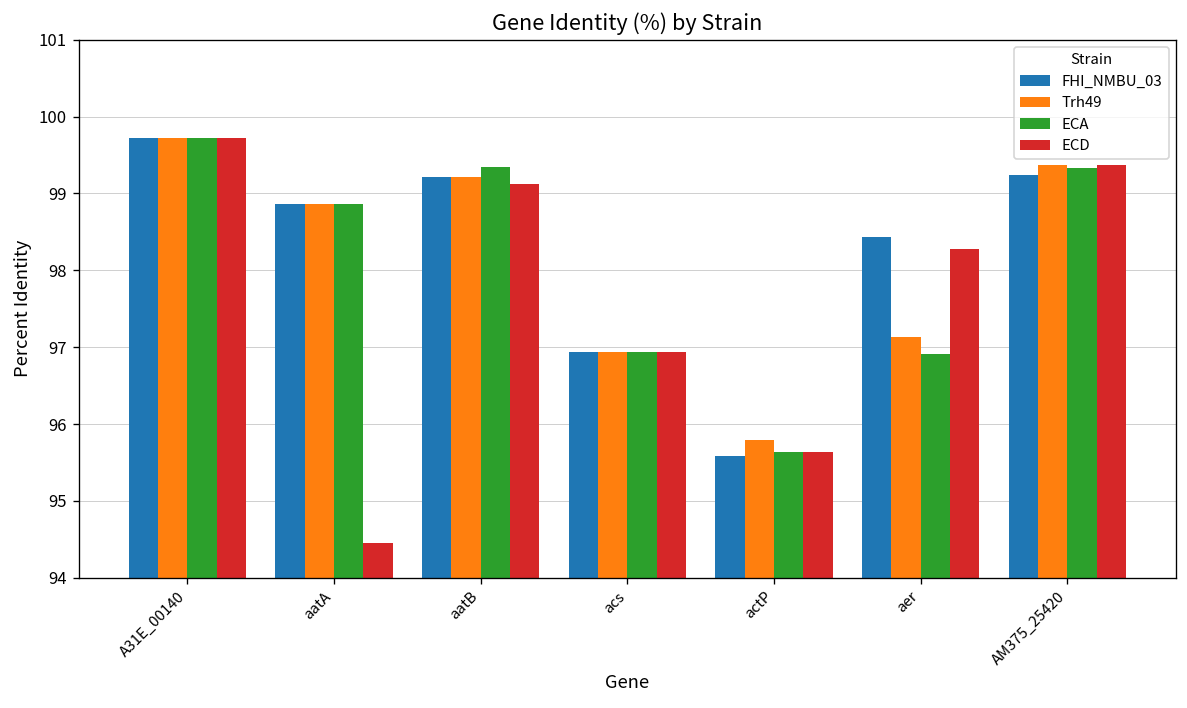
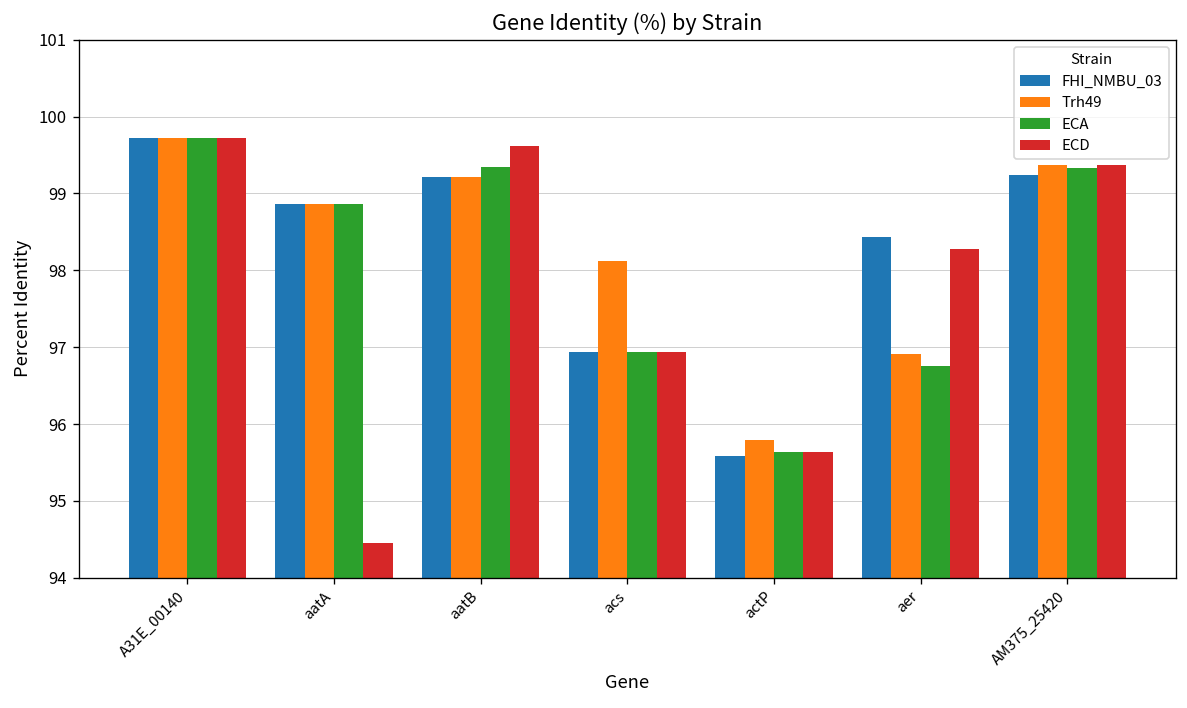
  {
    "FHI_NMBU_03": {
      "A31E_00140": 99.7,
      "aatA": 98.9,
      "aatB": 99.2,
      "acs": 96.9,
      "actP": 95.6,
      "aer": 98.4,
      "AM375_25420": 99.2
    },
    "Trh49": {
      "A31E_00140": 99.7,
      "aatA": 98.9,
      "aatB": 99.2,
-     "acs": 96.9,
+     "acs": 98.1,
      "actP": 95.8,
-     "aer": 97.1
+     "aer": 96.9
    },
    "ECA": {
      "A31E_00140": 99.7,
      "aatA": 98.9,
      "aatB": 99.3,
      "acs": 96.9,
      "actP": 95.6,
-     "aer": 96.9,
+     "aer": 96.8,
      "AM375_25420": 99.3
    },
    "ECD": {
      "A31E_00140": 99.7,
      "aatA": 94.5,
-     "aatB": 99.1,
+     "aatB": 99.6,
      "acs": 96.9,
      "actP": 95.6,
      "aer": 98.3
    }
  }
